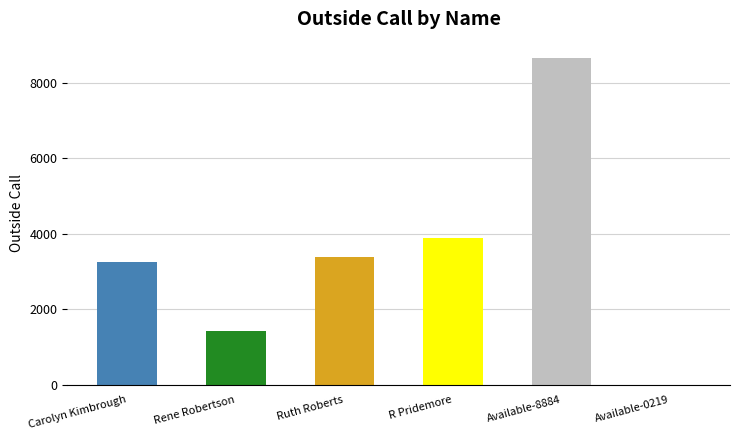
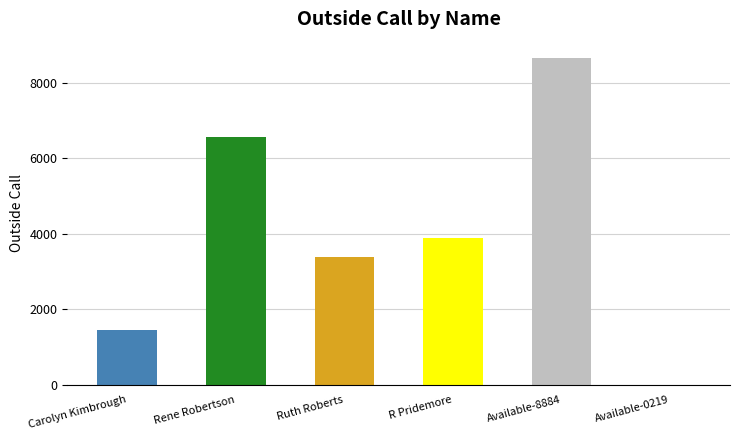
  {
-   "Carolyn Kimbrough": 3300,
-   "Rene Robertson": 1400,
+   "Carolyn Kimbrough": 1400,
+   "Rene Robertson": 6600,
    "Ruth Roberts": 3400,
    "R Pridemore": 3900,
    "Available-8884": 8700,
    "Available-0219": 0
  }
